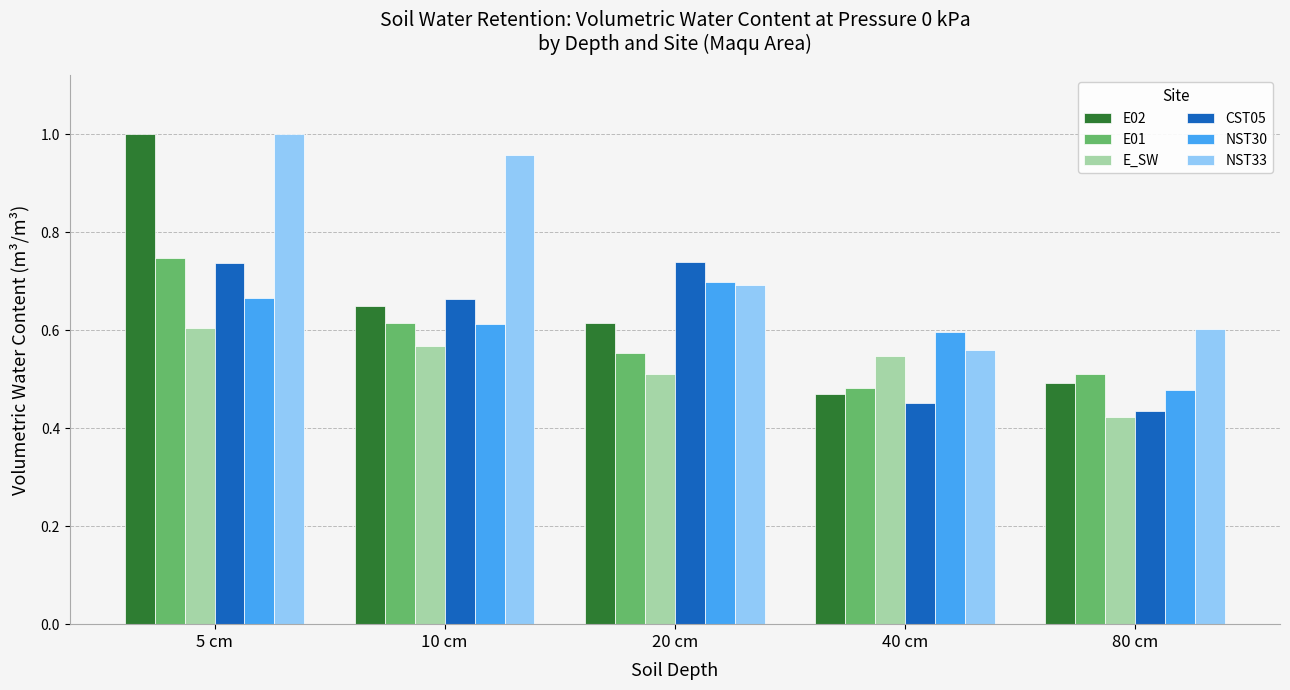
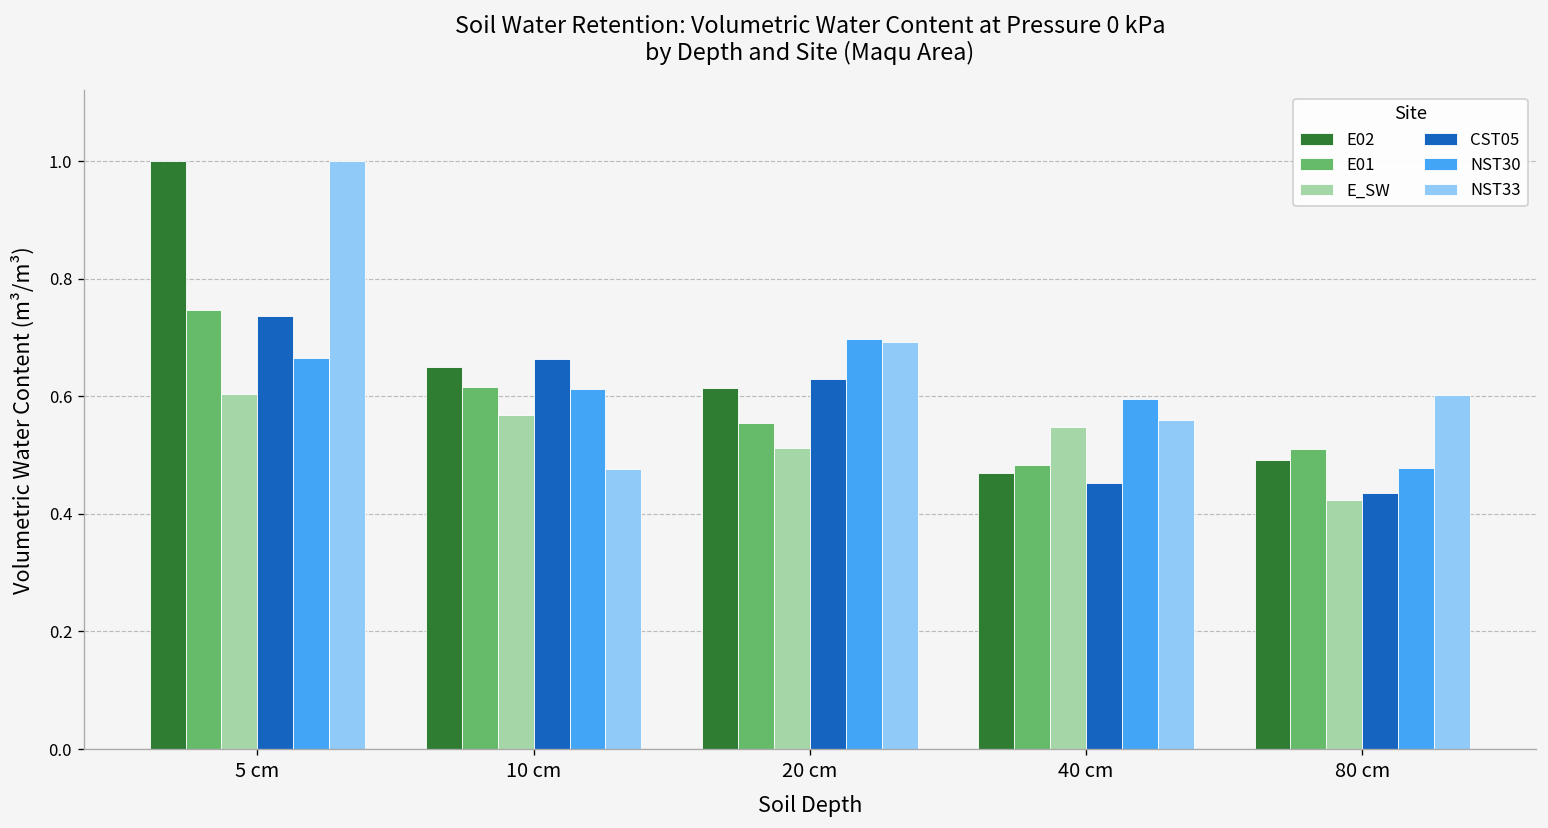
  {
    "E02": {
      "5 cm": 1.00,
      "10 cm": 0.65,
      "20 cm": 0.61,
      "40 cm": 0.47,
      "80 cm": 0.49
    },
    "E01": {
      "5 cm": 0.75,
      "10 cm": 0.62,
      "20 cm": 0.55,
      "40 cm": 0.48,
      "80 cm": 0.51
    },
    "E_SW": {
      "5 cm": 0.60,
      "10 cm": 0.57,
      "20 cm": 0.51,
      "40 cm": 0.55,
      "80 cm": 0.42
    },
    "CST05": {
      "5 cm": 0.74,
      "10 cm": 0.66,
-     "20 cm": 0.74,
+     "20 cm": 0.63,
      "40 cm": 0.45,
      "80 cm": 0.44
    },
    "NST30": {
      "5 cm": 0.67,
      "10 cm": 0.61,
      "20 cm": 0.70,
      "40 cm": 0.60,
      "80 cm": 0.48
    },
    "NST33": {
      "5 cm": 1.00,
-     "10 cm": 0.96,
+     "10 cm": 0.48,
      "20 cm": 0.69,
      "40 cm": 0.56,
      "80 cm": 0.60
    }
  }
